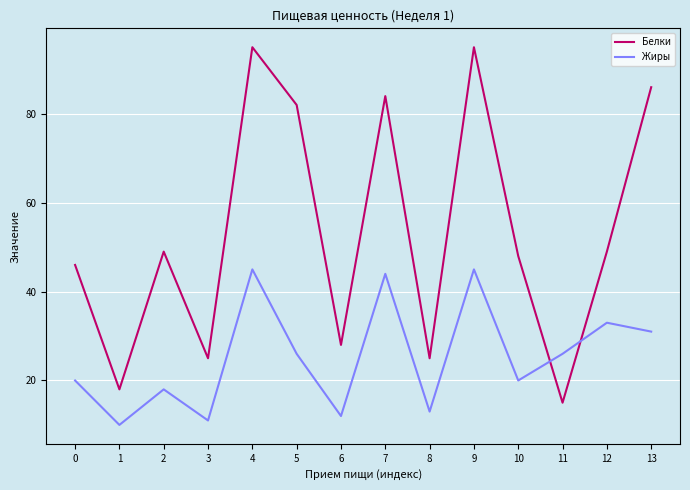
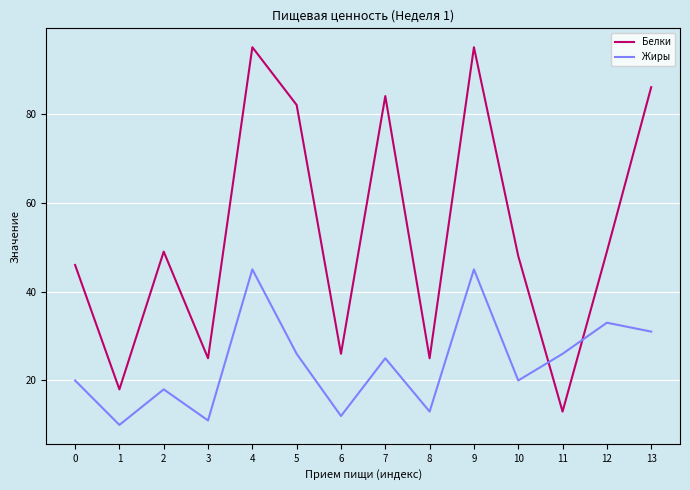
  {
    "Белки": {
      "0": 46,
      "1": 18,
      "2": 49,
      "3": 25,
      "4": 95,
      "5": 82,
-     "6": 28,
+     "6": 26,
      "7": 84,
      "8": 25,
      "9": 95,
      "10": 48,
-     "11": 15,
+     "11": 13,
      "12": 49,
      "13": 86
    },
    "Жиры": {
      "0": 20,
      "1": 10,
      "2": 18,
      "3": 11,
      "4": 45,
      "5": 26,
      "6": 12,
-     "7": 44,
+     "7": 25,
      "8": 13,
      "9": 45,
      "10": 20,
      "11": 26,
      "12": 33,
      "13": 31
    }
  }
